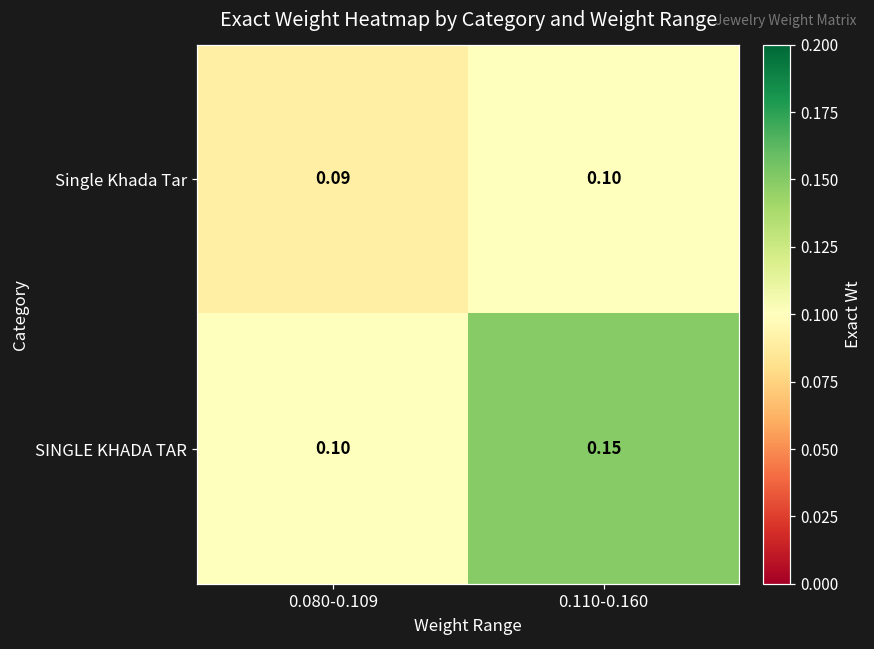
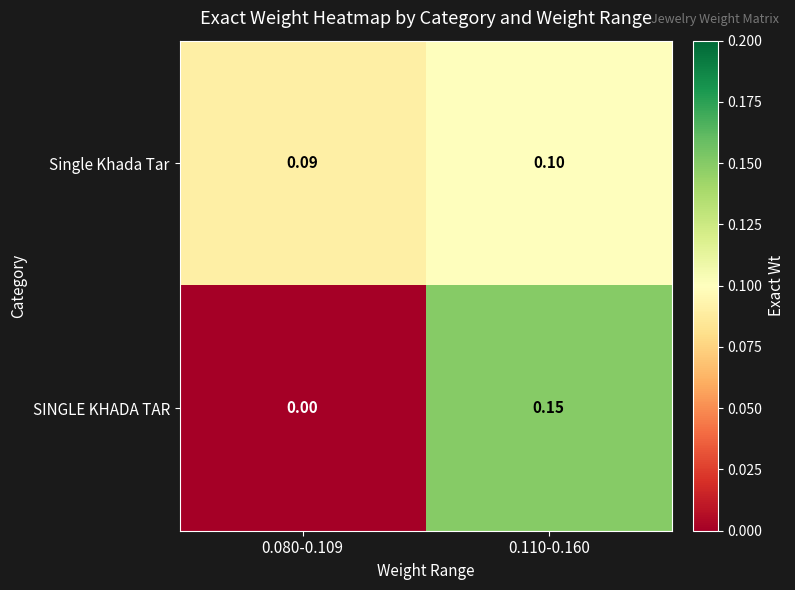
  {
    "Single Khada Tar": {
      "0.080-0.109": 0.09,
      "0.110-0.160": 0.10
    },
    "SINGLE KHADA TAR": {
-     "0.080-0.109": 0.10,
+     "0.080-0.109": 0.00,
      "0.110-0.160": 0.15
    }
  }
